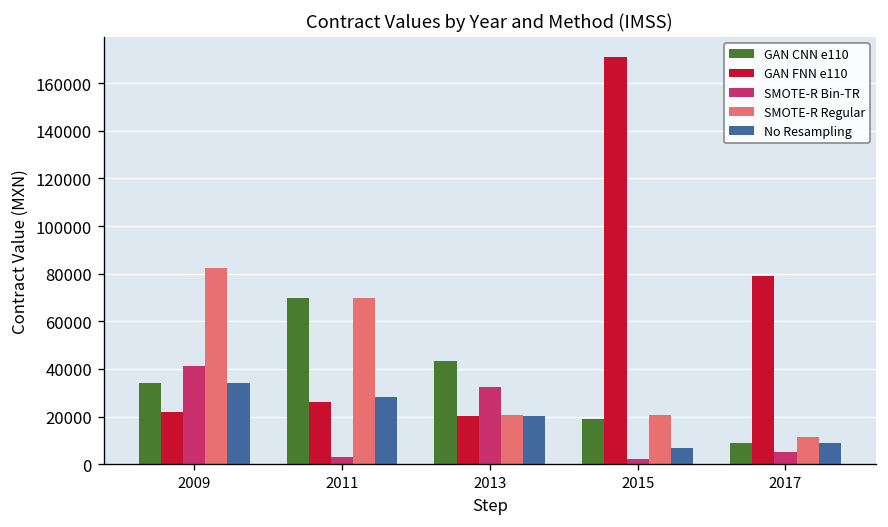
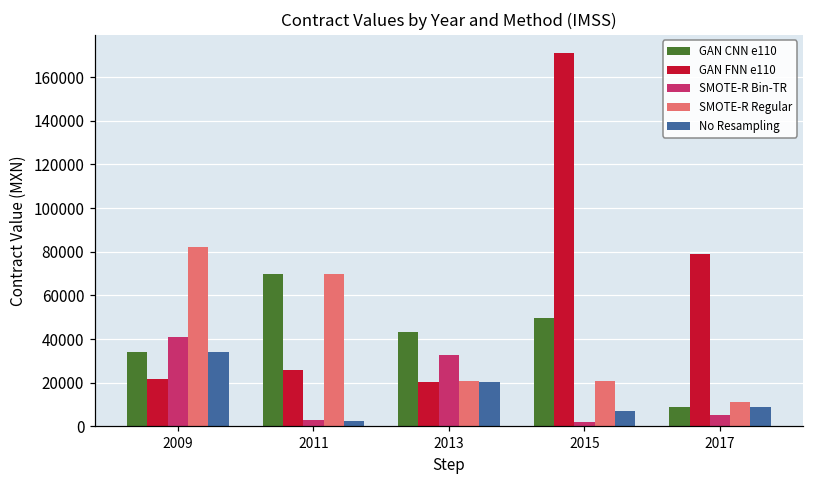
  {
    "GAN CNN e110": {
      "2009": 34000,
      "2011": 70000,
      "2013": 43000,
-     "2015": 19000,
+     "2015": 50000,
      "2017": 9000
    },
    "GAN FNN e110": {
      "2009": 22000,
      "2011": 26000,
      "2013": 20000,
      "2015": 171000,
      "2017": 79000
    },
    "SMOTE-R Bin-TR": {
      "2009": 41000,
      "2011": 3000,
      "2013": 33000,
      "2015": 2000,
      "2017": 5000
    },
    "SMOTE-R Regular": {
      "2009": 82000,
      "2011": 70000,
      "2013": 21000,
      "2015": 21000,
      "2017": 11000
    },
    "No Resampling": {
      "2009": 34000,
-     "2011": 28000,
+     "2011": 2000,
      "2013": 20000,
      "2015": 7000,
      "2017": 9000
    }
  }
